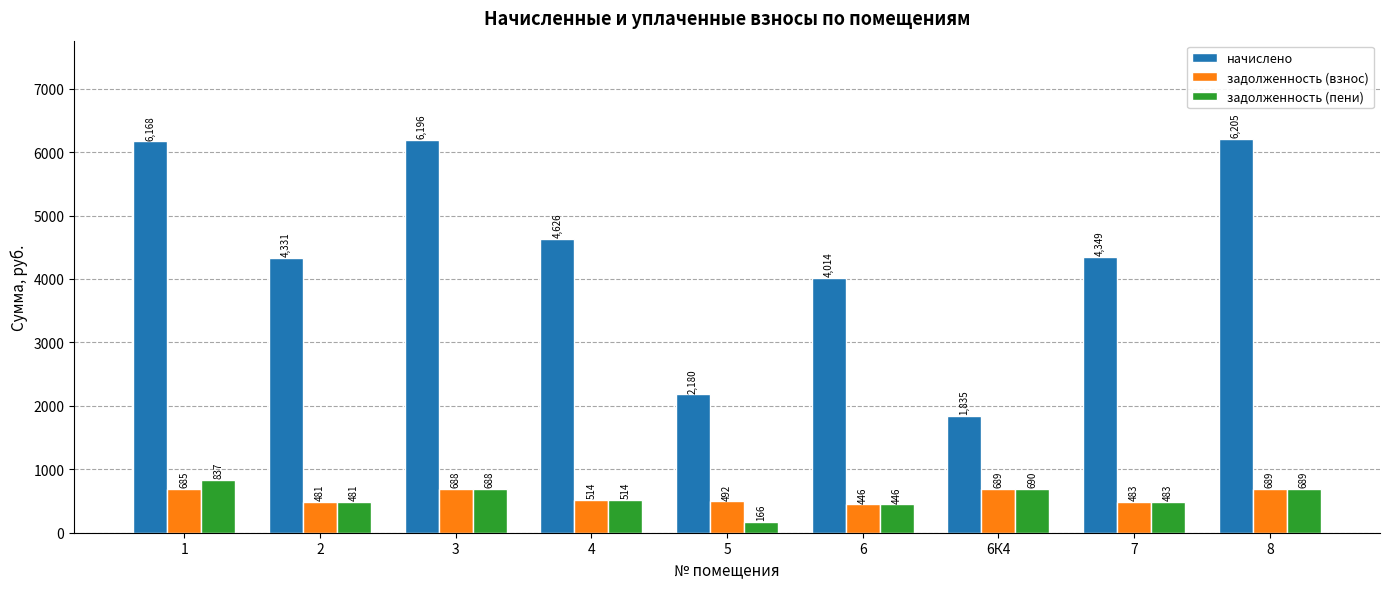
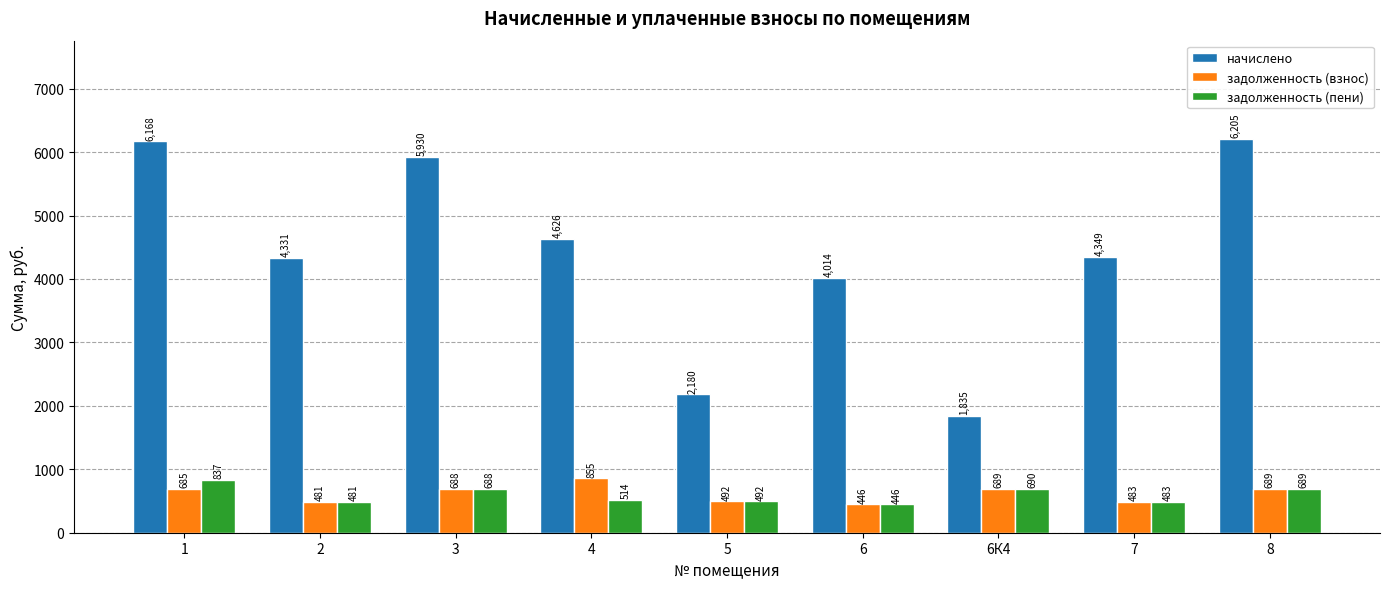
  {
    "начислено": {
      "1": "6,168",
      "2": "4,331",
-     "3": "6,196",
+     "3": "5,930",
      "4": "4,626",
      "5": "2,180",
      "6": "4,014",
      "6К4": "1,835",
      "7": "4,349",
      "8": "6,205"
    },
    "задолженность (взнос)": {
      "1": "685",
      "2": "481",
      "3": "688",
-     "4": "514",
+     "4": "855",
      "5": "492",
      "6": "446",
      "6К4": "689",
      "7": "483",
      "8": "689"
    },
    "задолженность (пени)": {
      "1": "837",
      "2": "481",
      "3": "688",
      "4": "514",
-     "5": "166",
+     "5": "492",
      "6": "446",
      "6К4": "690",
      "7": "483",
      "8": "689"
    }
  }
